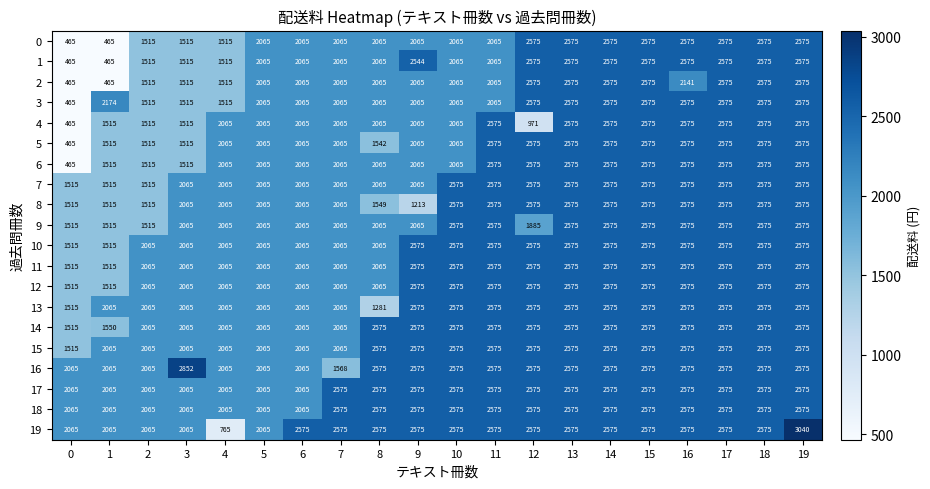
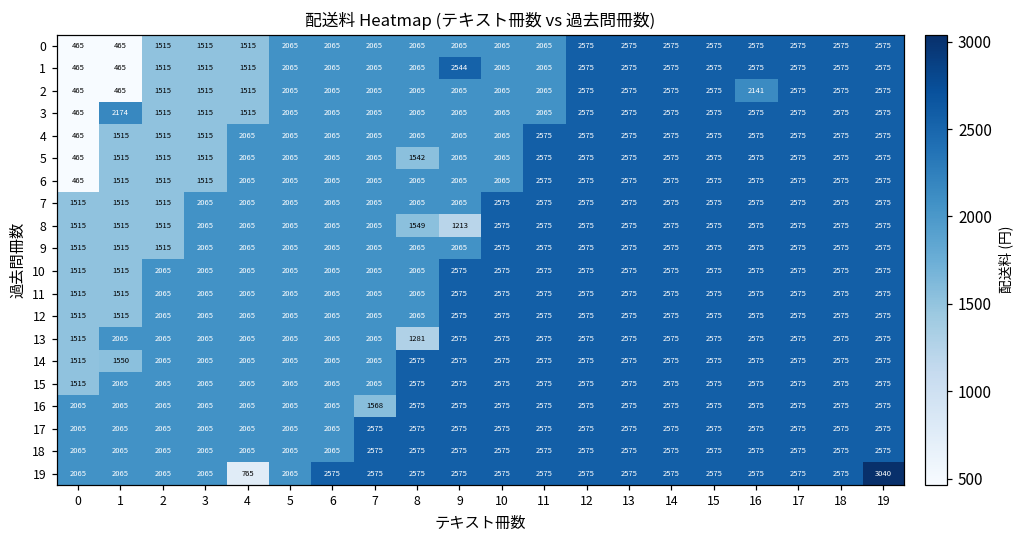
  {
    "4": {
      "0": 465,
      "1": 1515,
      "2": 1515,
      "3": 1515,
      "4": 2065,
      "5": 2065,
      "6": 2065,
      "7": 2065,
      "8": 2065,
      "9": 2065,
      "10": 2065,
      "11": 2575,
-     "12": 971,
+     "12": 2575,
      "13": 2575,
      "14": 2575,
      "15": 2575,
      "16": 2575,
      "17": 2575,
      "18": 2575,
      "19": 2575
    },
    "9": {
      "0": 1515,
      "1": 1515,
      "2": 1515,
      "3": 2065,
      "4": 2065,
      "5": 2065,
      "6": 2065,
      "7": 2065,
      "8": 2065,
      "9": 2065,
      "10": 2575,
      "11": 2575,
-     "12": 1885,
+     "12": 2575,
      "13": 2575,
      "14": 2575,
      "15": 2575,
      "16": 2575,
      "17": 2575,
      "18": 2575,
      "19": 2575
    },
    "16": {
      "0": 2065,
      "1": 2065,
      "2": 2065,
-     "3": 2852,
+     "3": 2065,
      "4": 2065,
      "5": 2065,
      "6": 2065,
      "7": 1568,
      "8": 2575,
      "9": 2575,
      "10": 2575,
      "11": 2575,
      "12": 2575,
      "13": 2575,
      "14": 2575,
      "15": 2575,
      "16": 2575,
      "17": 2575,
      "18": 2575,
      "19": 2575
    }
  }
